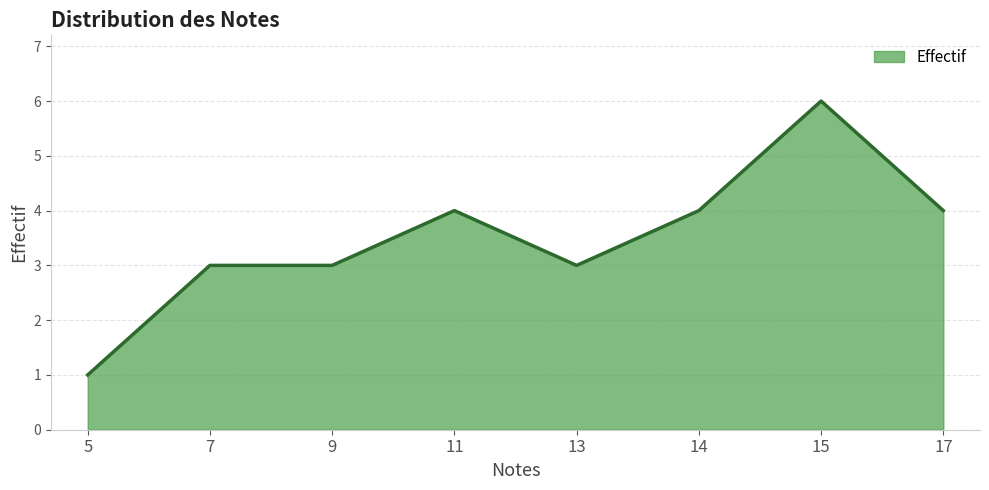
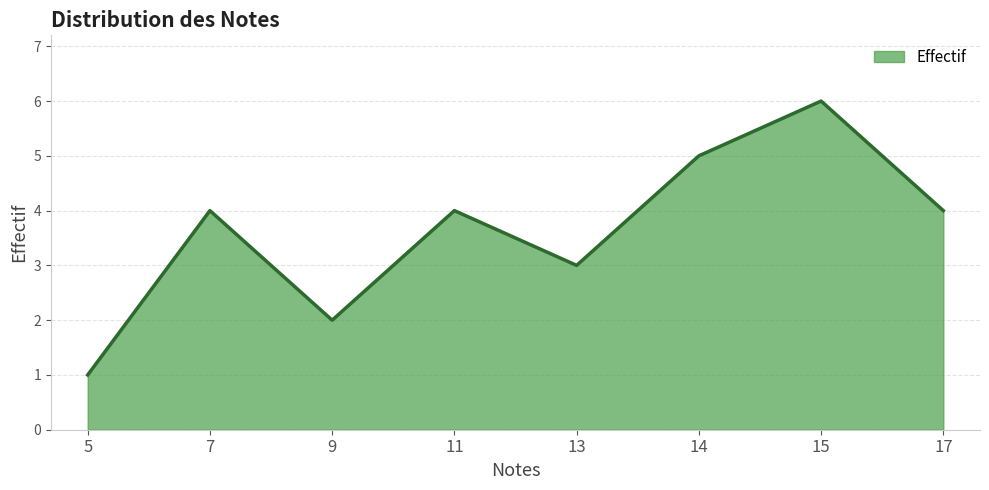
  {
    "5": 1,
-   "7": 3,
-   "9": 3,
+   "7": 4,
+   "9": 2,
    "11": 4,
    "13": 3,
-   "14": 4,
+   "14": 5,
    "15": 6,
    "17": 4
  }
